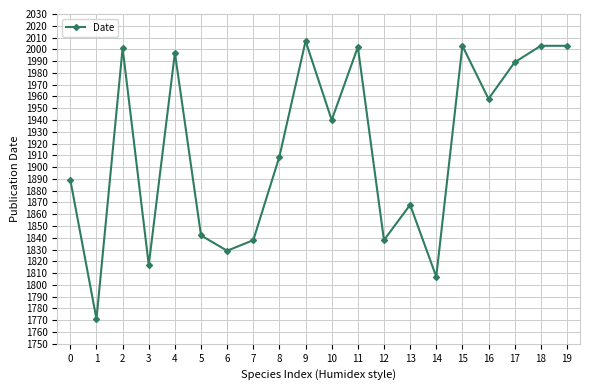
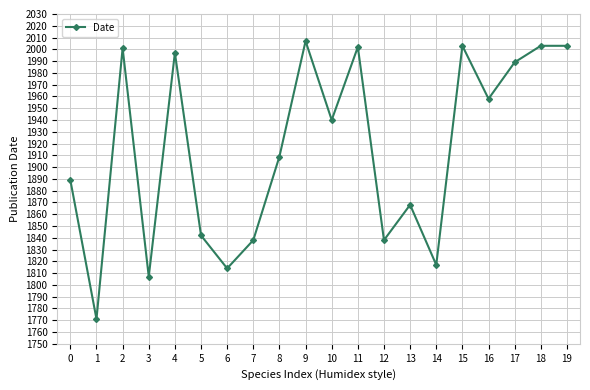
  {
    "0": 1889,
    "1": 1771,
    "2": 2001,
-   "3": 1817,
+   "3": 1807,
    "4": 1997,
    "5": 1842,
-   "6": 1829,
+   "6": 1814,
    "7": 1838,
    "8": 1909,
    "9": 2007,
    "10": 1940,
    "11": 2002,
    "12": 1838,
    "13": 1868,
-   "14": 1807,
+   "14": 1817,
    "15": 2003,
    "16": 1958,
    "17": 1989,
    "18": 2003,
    "19": 2003
  }
